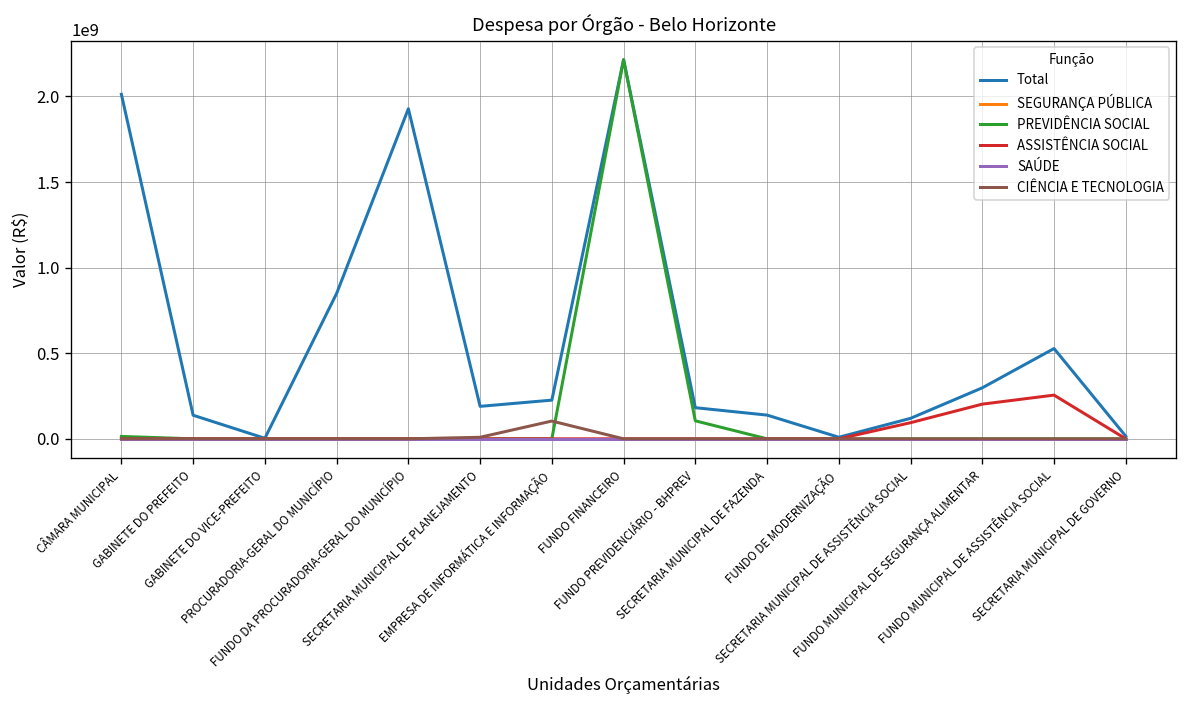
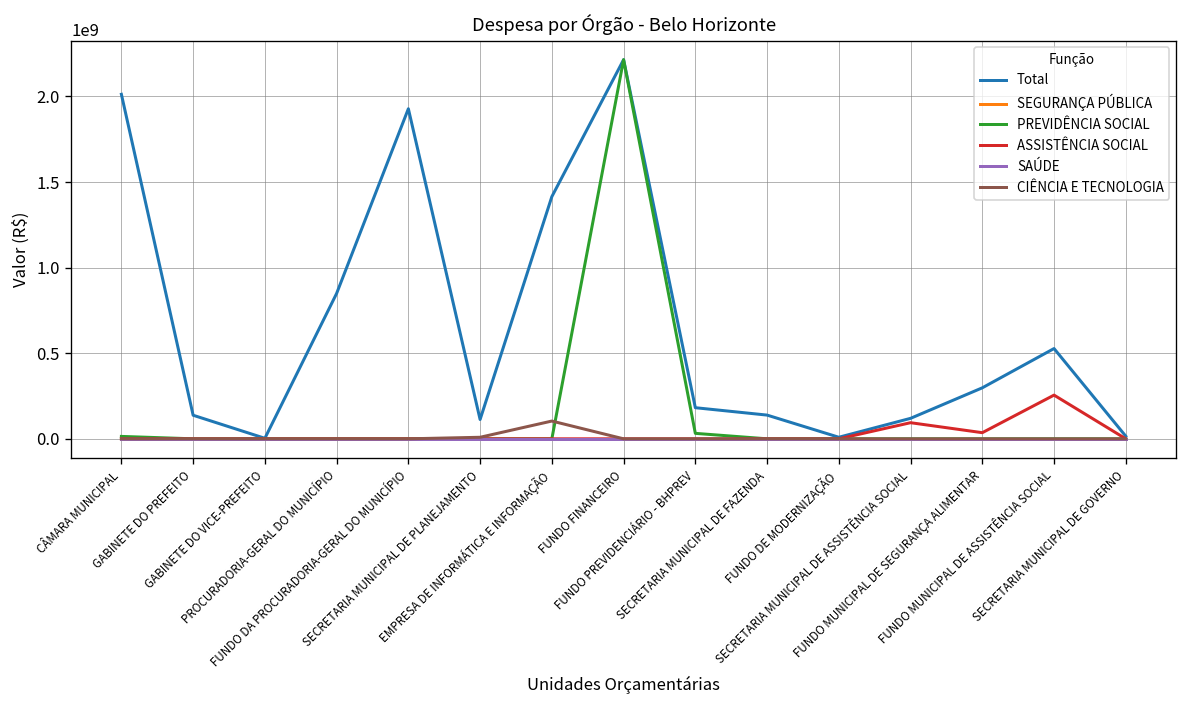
  {
    "Total": {
      "CÂMARA MUNICIPAL": 2010000000,
      "GABINETE DO PREFEITO": 140000000,
      "PROCURADORIA-GERAL DO MUNICÍPIO": 850000000,
      "FUNDO DA PROCURADORIA-GERAL DO MUNICÍPIO": 1930000000,
-     "SECRETARIA MUNICIPAL DE PLANEJAMENTO": 190000000,
-     "EMPRESA DE INFORMÁTICA E INFORMAÇÃO": 230000000,
+     "SECRETARIA MUNICIPAL DE PLANEJAMENTO": 110000000,
+     "EMPRESA DE INFORMÁTICA E INFORMAÇÃO": 1410000000,
      "FUNDO PREVIDENCIÁRIO - BHPREV": 180000000,
      "SECRETARIA MUNICIPAL DE FAZENDA": 140000000,
      "SECRETARIA MUNICIPAL DE ASSISTÊNCIA SOCIAL": 120000000,
      "FUNDO MUNICIPAL DE SEGURANÇA ALIMENTAR": 300000000,
      "FUNDO MUNICIPAL DE ASSISTÊNCIA SOCIAL": 530000000
    },
    "PREVIDÊNCIA SOCIAL": {
-     "FUNDO PREVIDENCIÁRIO - BHPREV": 110000000
+     "FUNDO PREVIDENCIÁRIO - BHPREV": 30000000
    },
    "ASSISTÊNCIA SOCIAL": {
      "SECRETARIA MUNICIPAL DE ASSISTÊNCIA SOCIAL": 90000000,
-     "FUNDO MUNICIPAL DE SEGURANÇA ALIMENTAR": 200000000,
+     "FUNDO MUNICIPAL DE SEGURANÇA ALIMENTAR": 40000000,
      "FUNDO MUNICIPAL DE ASSISTÊNCIA SOCIAL": 260000000
    },
    "CIÊNCIA E TECNOLOGIA": {
      "EMPRESA DE INFORMÁTICA E INFORMAÇÃO": 100000000
    }
  }
